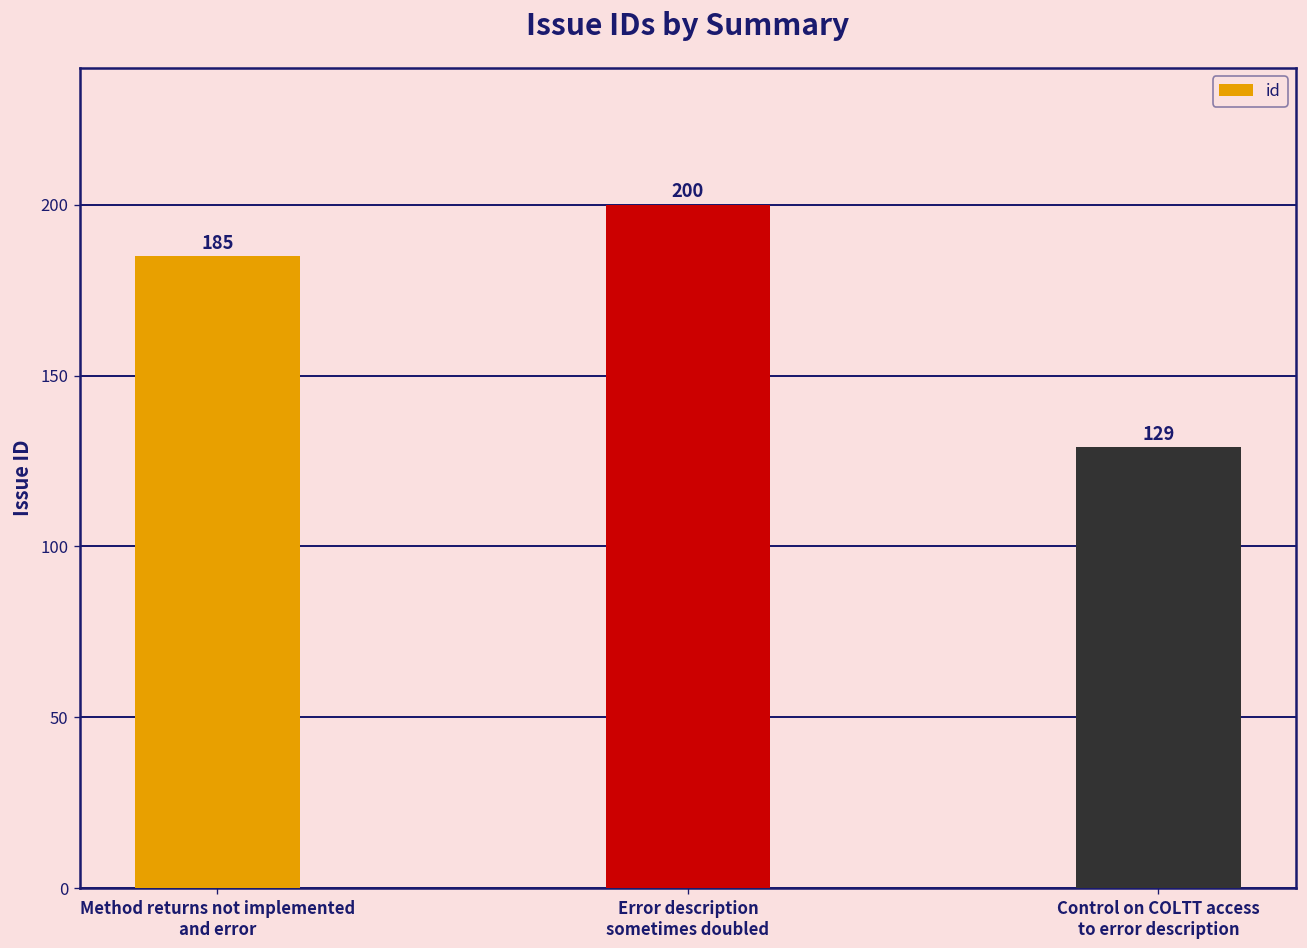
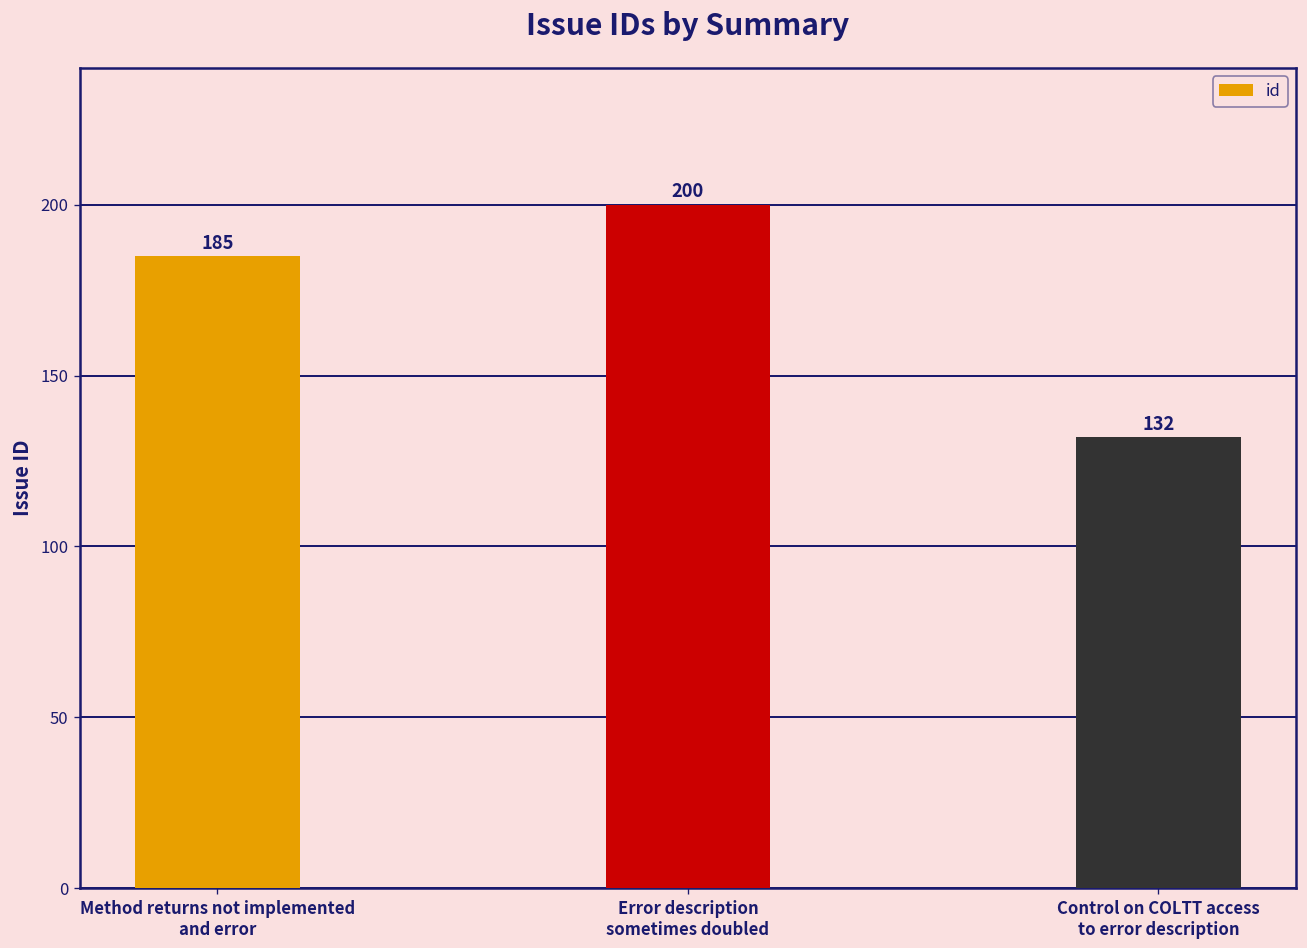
  {
    "Method returns not implemented and error": 185,
    "Error description sometimes doubled": 200,
-   "Control on COLTT access to error description": 129
+   "Control on COLTT access to error description": 132
  }
